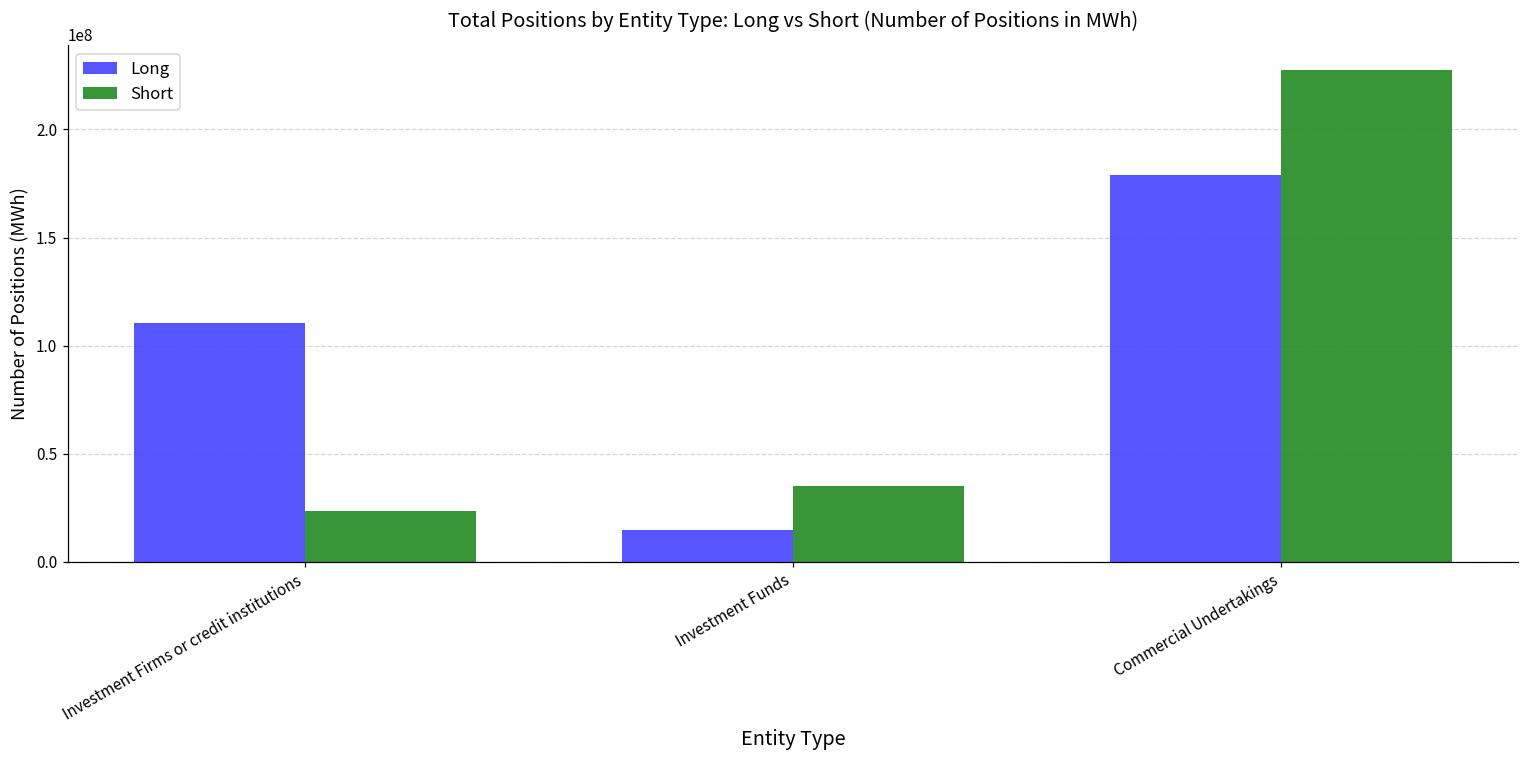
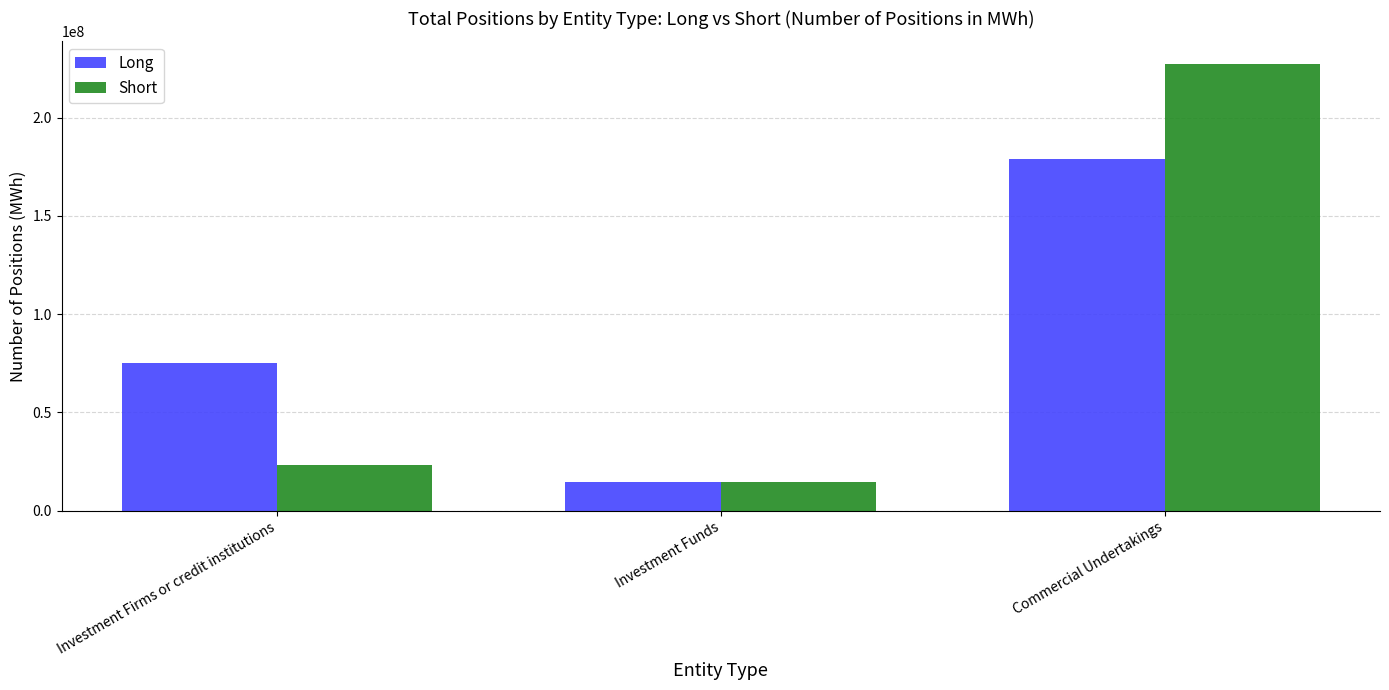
  {
    "Long": {
-     "Investment Firms or credit institutions": 110000000,
+     "Investment Firms or credit institutions": 75000000,
      "Investment Funds": 15000000,
      "Commercial Undertakings": 179000000
    },
    "Short": {
      "Investment Firms or credit institutions": 23000000,
-     "Investment Funds": 35000000,
+     "Investment Funds": 14000000,
      "Commercial Undertakings": 227000000
    }
  }
